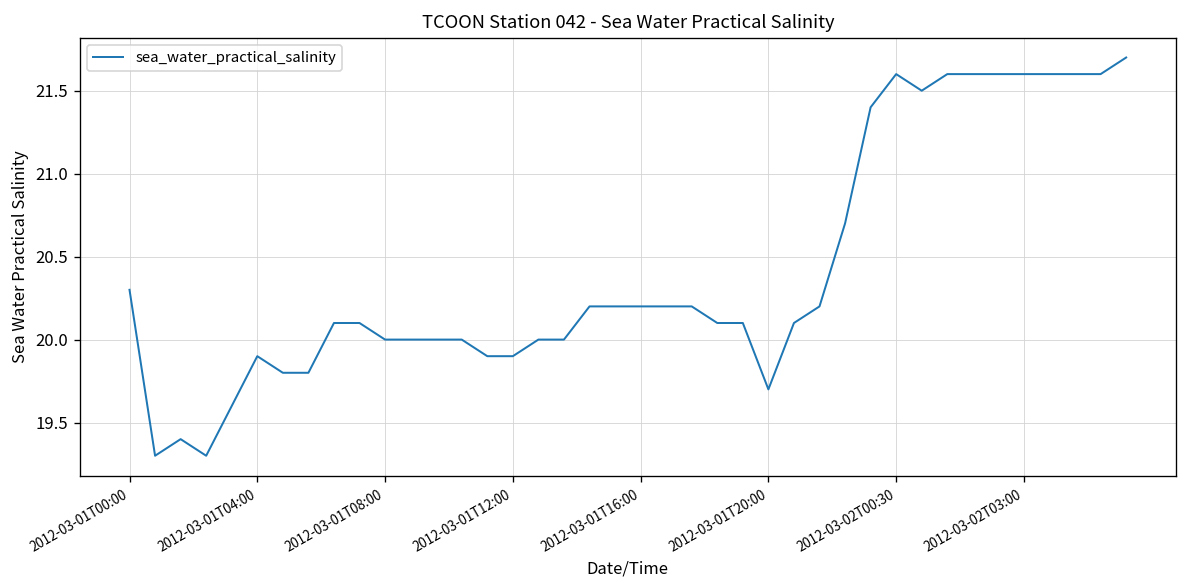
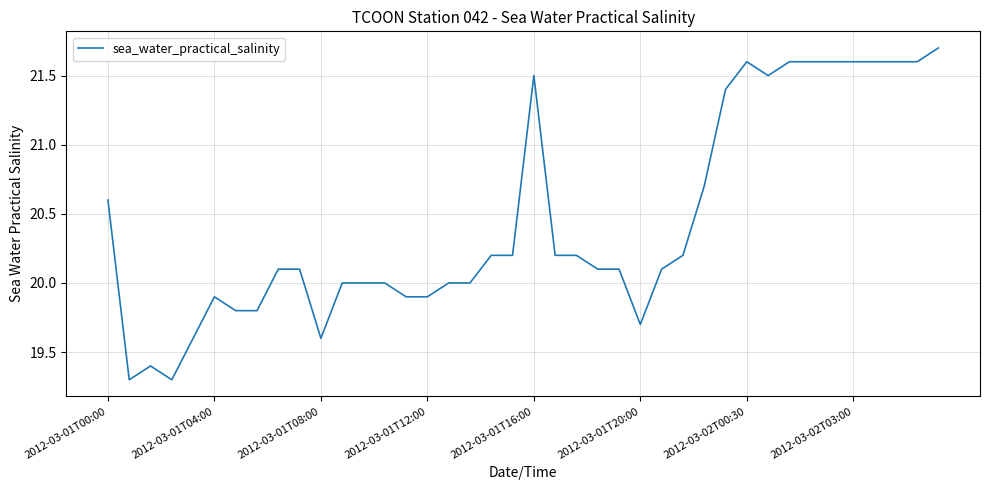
  {
-   "2012-03-01T00:00": 20.3,
+   "2012-03-01T00:00": 20.6,
    "2012-03-01T04:00": 19.9,
-   "2012-03-01T08:00": 20.0,
+   "2012-03-01T08:00": 19.6,
    "2012-03-01T12:00": 19.9,
-   "2012-03-01T16:00": 20.2,
+   "2012-03-01T16:00": 21.5,
    "2012-03-01T20:00": 19.7,
    "2012-03-02T00:30": 21.6,
    "2012-03-02T03:00": 21.6
  }
